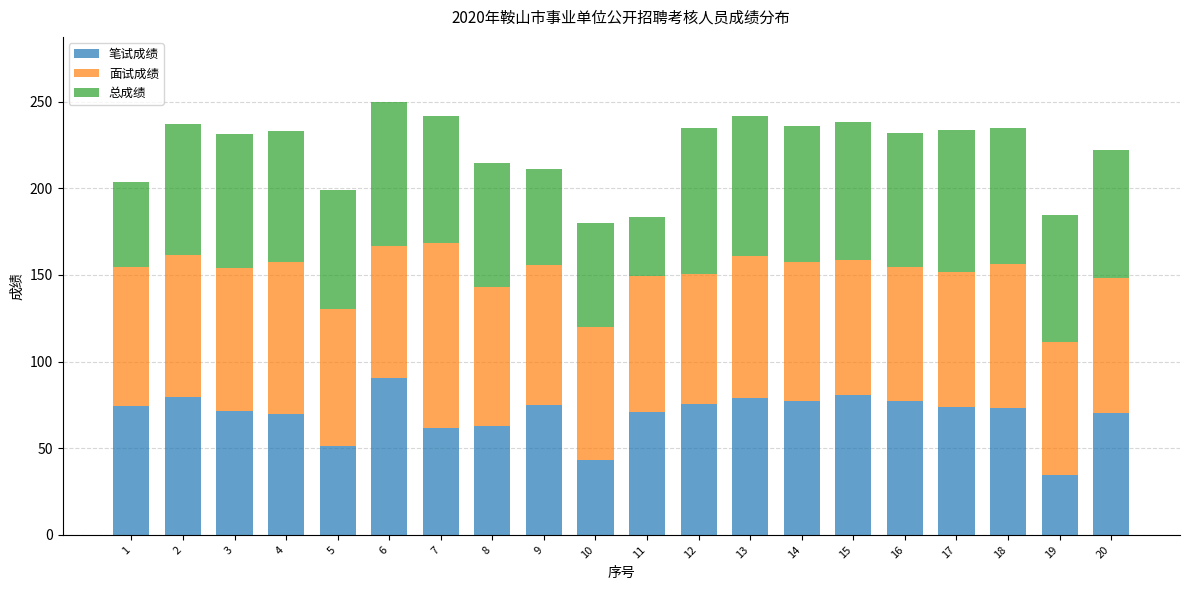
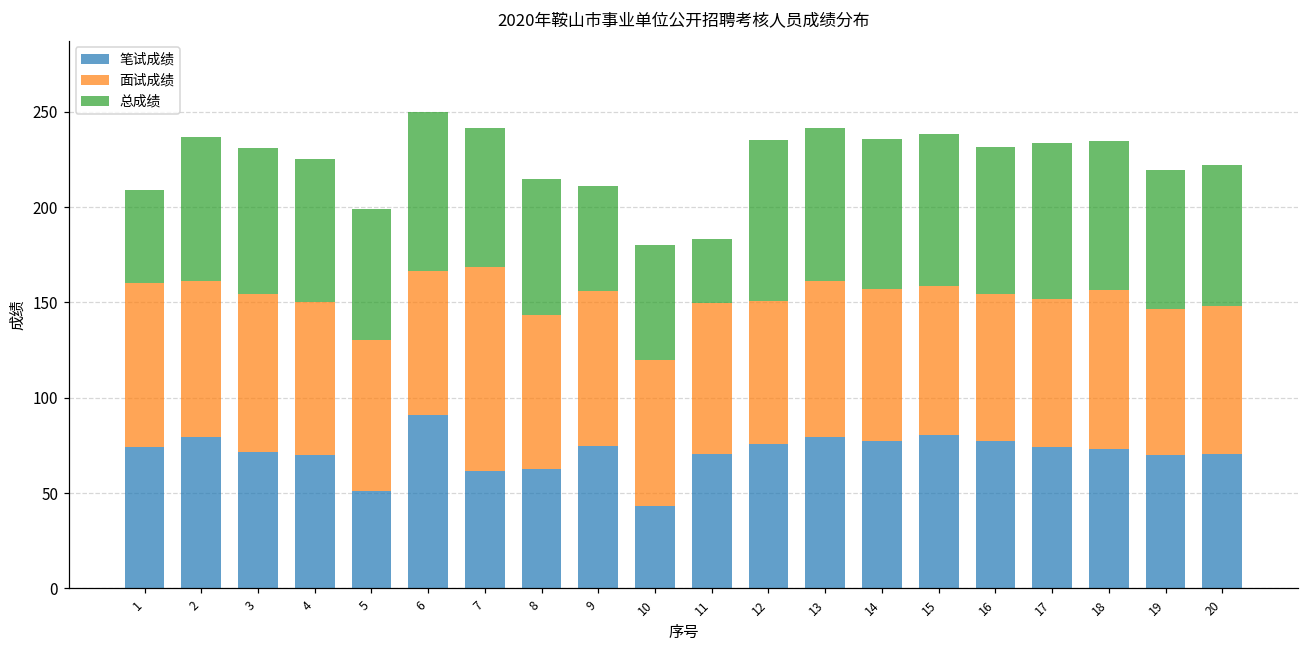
  {
    "笔试成绩": {
      "1": 74,
      "2": 80,
      "3": 71,
      "4": 70,
      "5": 51,
      "6": 91,
      "7": 62,
      "8": 63,
      "9": 75,
      "10": 43,
      "11": 71,
      "12": 76,
      "13": 79,
      "14": 77,
      "15": 81,
      "16": 77,
      "17": 74,
      "18": 73,
-     "19": 35,
+     "19": 70,
      "20": 71
    },
    "面试成绩": {
-     "1": 80,
+     "1": 86,
      "2": 82,
      "3": 83,
-     "4": 88,
+     "4": 80,
      "5": 79,
      "6": 76,
      "7": 107,
      "8": 81,
      "9": 81,
      "10": 77,
      "11": 79,
      "12": 75,
      "13": 82,
      "14": 80,
      "15": 78,
      "16": 77,
      "17": 78,
      "18": 83,
      "19": 77,
      "20": 78
    },
    "总成绩": {
      "1": 49,
      "2": 75,
      "3": 77,
      "4": 75,
      "5": 69,
      "6": 83,
      "7": 73,
      "8": 72,
      "9": 55,
      "10": 60,
      "11": 34,
      "12": 84,
      "13": 81,
      "14": 79,
      "15": 79,
      "16": 77,
      "17": 82,
      "18": 78,
      "19": 73,
      "20": 74
    }
  }
